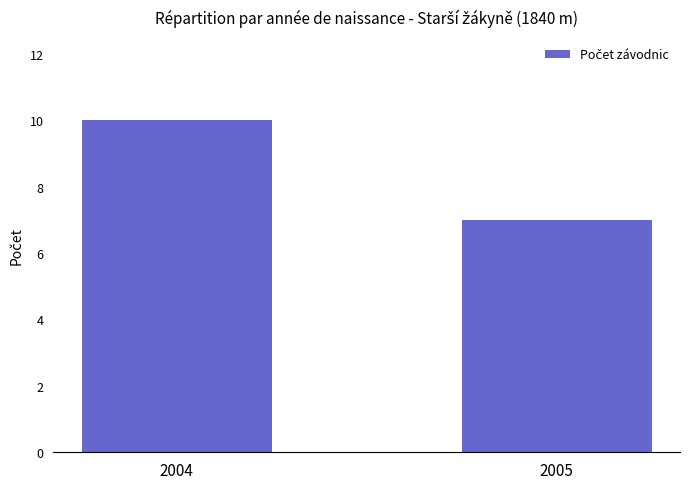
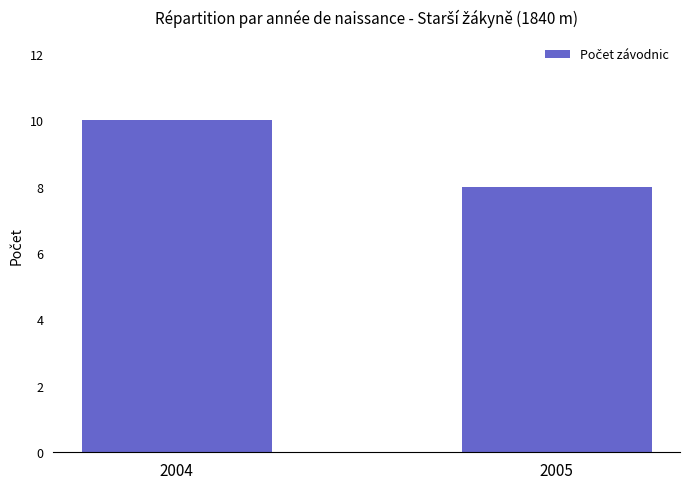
  {
    "2004": 10,
-   "2005": 7
+   "2005": 8
  }
